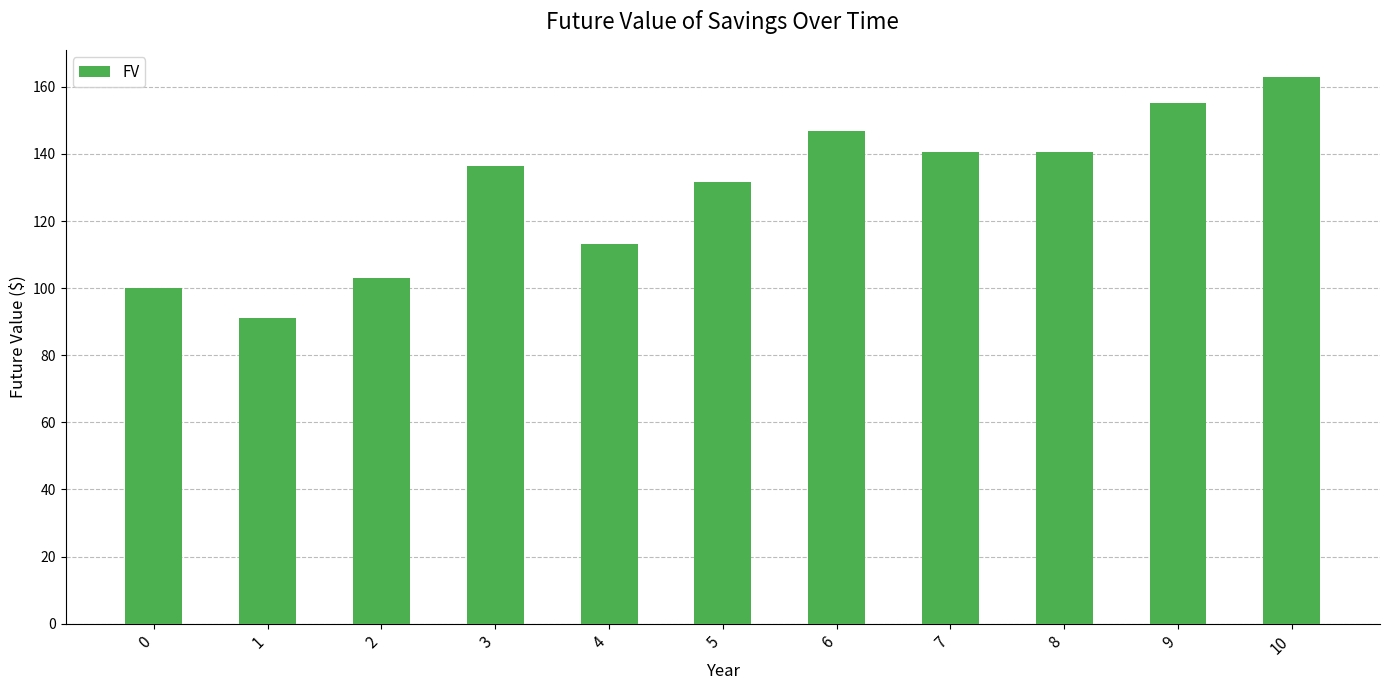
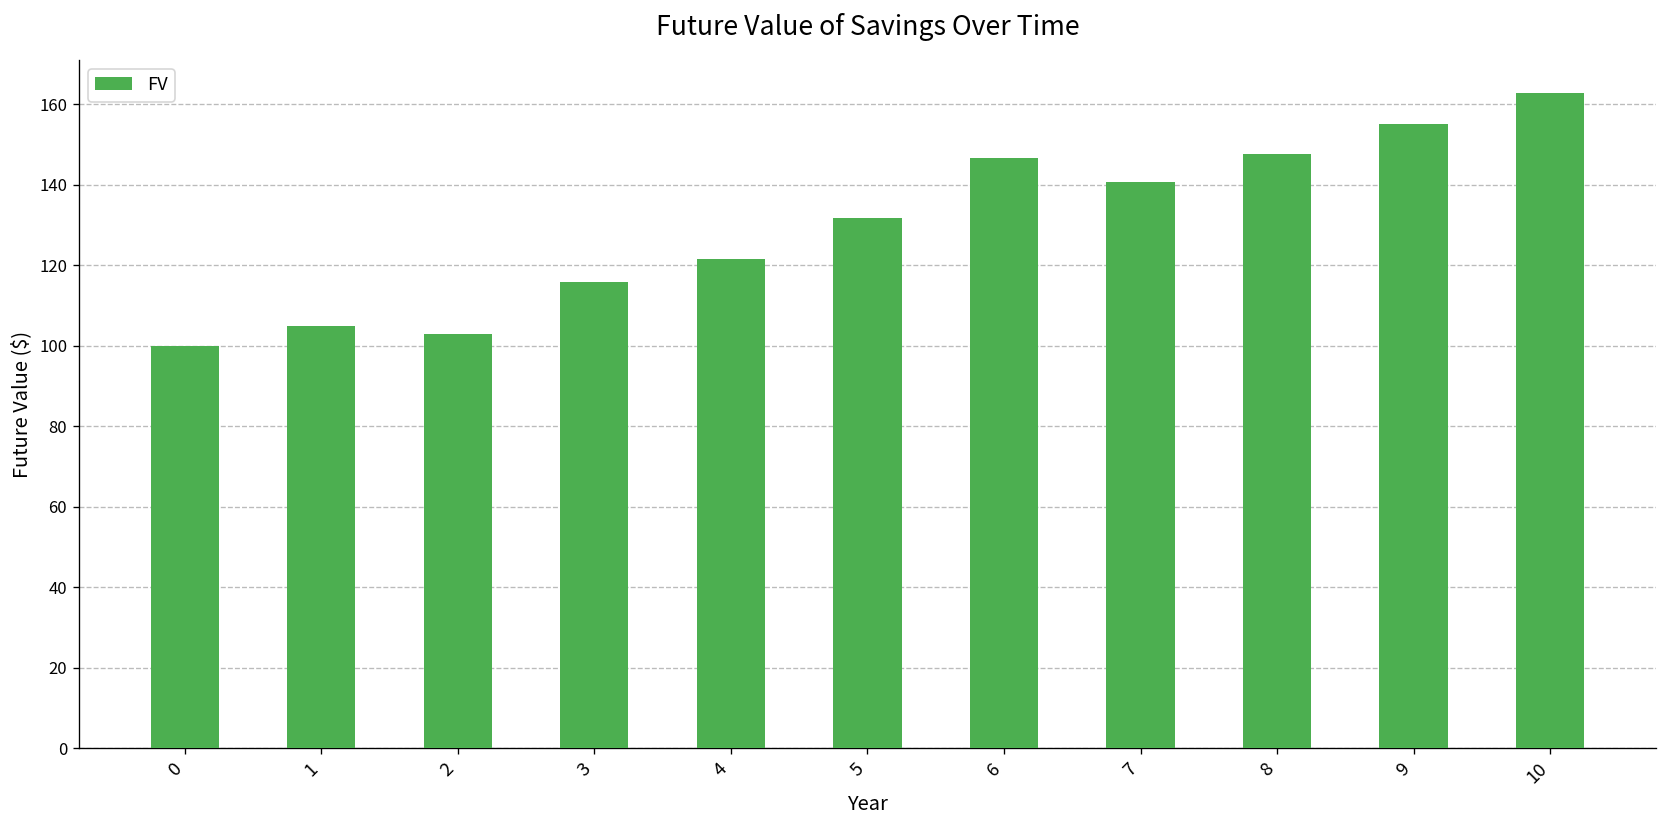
  {
    "0": 100,
-   "1": 91,
+   "1": 105,
    "2": 103,
-   "3": 137,
-   "4": 113,
+   "3": 116,
+   "4": 122,
    "5": 132,
    "6": 147,
    "7": 141,
-   "8": 141,
+   "8": 148,
    "9": 155,
    "10": 163
  }
